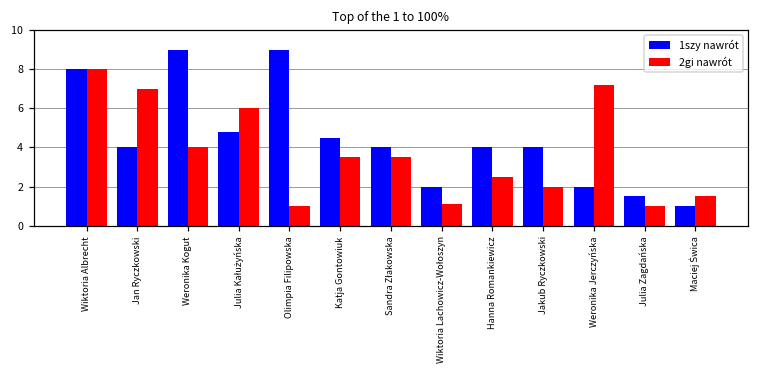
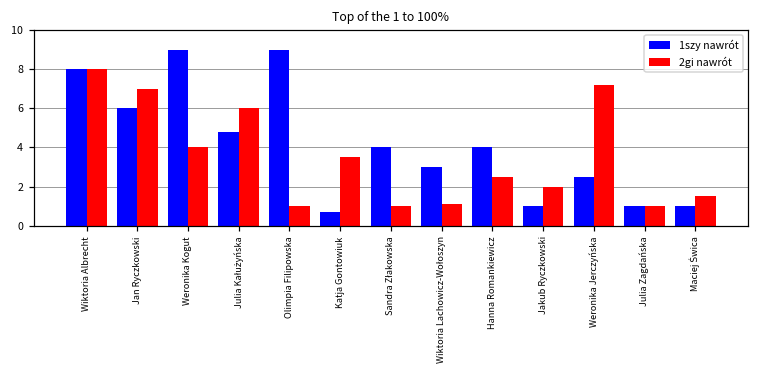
  {
    "1szy nawrót": {
      "Wiktoria Albrecht": 8.0,
-     "Jan Ryczkowski": 4,
+     "Jan Ryczkowski": 6,
      "Weronika Kogut": 9.0,
      "Julia Kałużyńska": 4.8,
      "Olimpia Filipowska": 9.0,
-     "Katja Gontowiuk": 4.5,
+     "Katja Gontowiuk": 0.7,
      "Sandra Złakowska": 4.0,
-     "Wiktoria Lachowicz-Wołoszyn": 2,
+     "Wiktoria Lachowicz-Wołoszyn": 3,
      "Hanna Romankiewicz": 4.0,
-     "Jakub Ryczkowski": 4,
-     "Weronika Jerczyńska": 2.0,
-     "Julia Zagdańska": 1.5,
+     "Jakub Ryczkowski": 1,
+     "Weronika Jerczyńska": 2.5,
+     "Julia Zagdańska": 1.0,
      "Maciej Świca": 1.0
    },
    "2gi nawrót": {
      "Wiktoria Albrecht": 8.0,
      "Jan Ryczkowski": 7.0,
      "Weronika Kogut": 4.0,
      "Julia Kałużyńska": 6.0,
      "Olimpia Filipowska": 1.0,
      "Katja Gontowiuk": 3.5,
-     "Sandra Złakowska": 3.5,
+     "Sandra Złakowska": 1.0,
      "Wiktoria Lachowicz-Wołoszyn": 1.1,
      "Hanna Romankiewicz": 2.5,
      "Jakub Ryczkowski": 2.0,
      "Weronika Jerczyńska": 7.2,
      "Julia Zagdańska": 1.0,
      "Maciej Świca": 1.5
    }
  }
